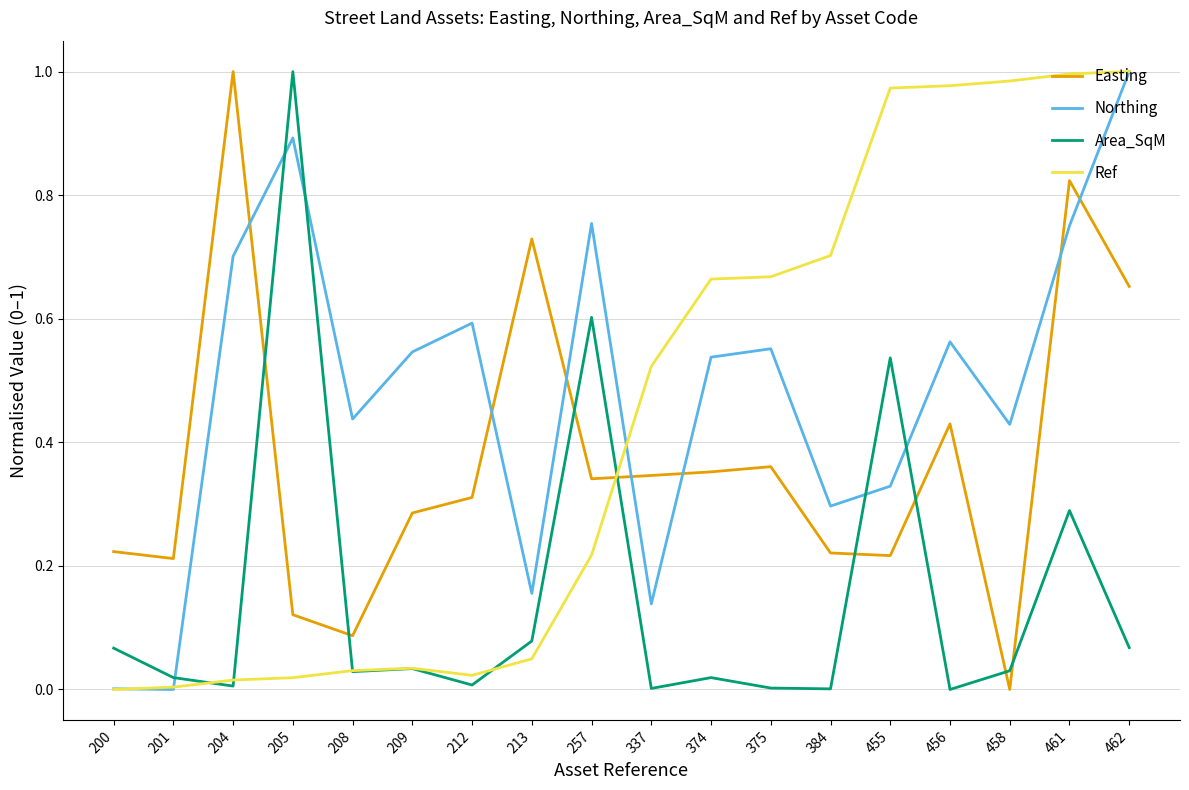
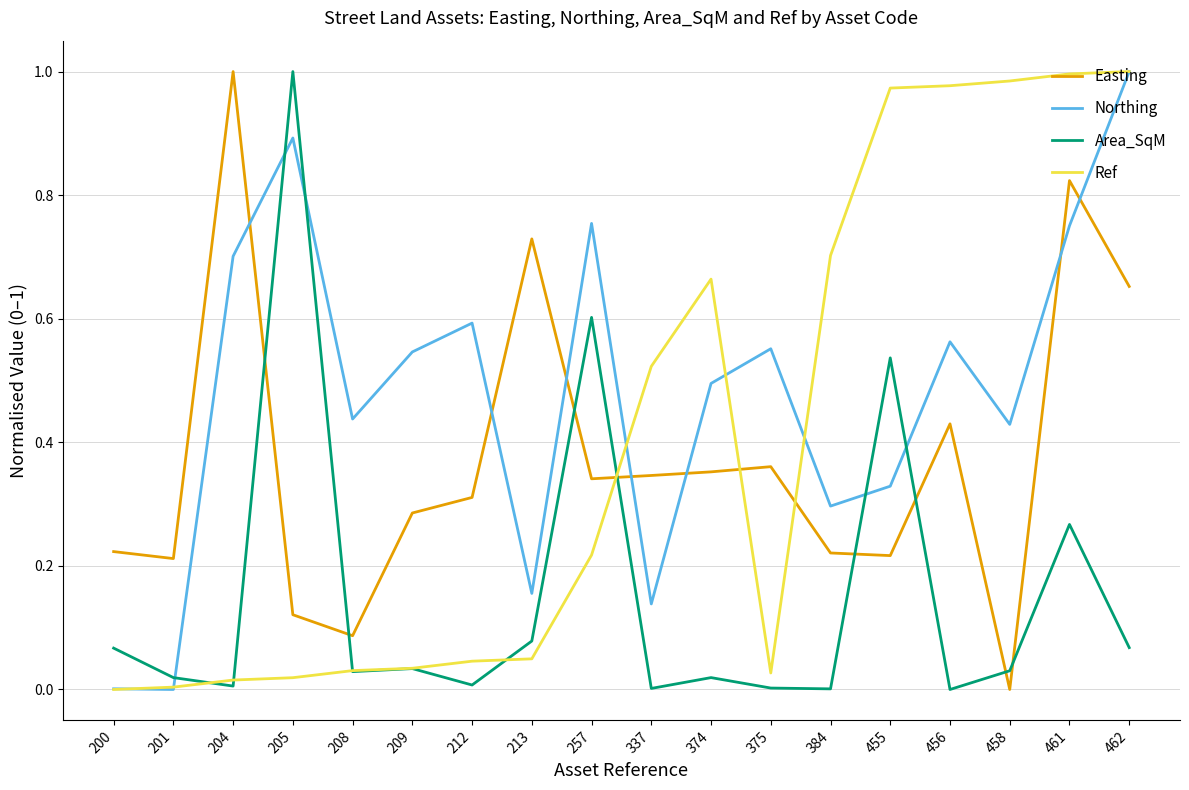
  {
    "Easting": {
      "200": 0.22,
      "201": 0.21,
      "204": 1.00,
      "205": 0.12,
      "208": 0.09,
      "209": 0.29,
      "212": 0.31,
      "213": 0.73,
      "257": 0.34,
      "337": 0.35,
      "374": 0.35,
      "375": 0.36,
      "384": 0.22,
      "455": 0.22,
      "456": 0.43,
      "458": 0.00,
      "461": 0.82,
      "462": 0.65
    },
    "Northing": {
      "204": 0.70,
      "205": 0.89,
      "208": 0.44,
      "209": 0.55,
      "212": 0.59,
      "213": 0.16,
      "257": 0.75,
      "337": 0.14,
-     "374": 0.54,
+     "374": 0.50,
      "375": 0.55,
      "384": 0.30,
      "455": 0.33,
      "456": 0.56,
      "458": 0.43,
      "461": 0.75
    },
    "Area_SqM": {
      "200": 0.07,
      "201": 0.02,
      "204": 0.01,
      "205": 1.00,
      "212": 0.01,
      "213": 0.08,
      "257": 0.60,
      "337": 0.00,
      "374": 0.02,
      "375": 0.00,
      "384": 0.00,
      "455": 0.54,
      "456": 0.00,
      "458": 0.03,
-     "461": 0.29,
+     "461": 0.27,
      "462": 0.07
    },
    "Ref": {
      "204": 0.02,
      "205": 0.02,
-     "212": 0.02,
+     "212": 0.05,
      "213": 0.05,
      "257": 0.22,
      "337": 0.52,
      "374": 0.66,
-     "375": 0.67,
+     "375": 0.03,
      "384": 0.70,
      "455": 0.97,
      "456": 0.98,
      "458": 0.98,
      "461": 1.00
    }
  }
